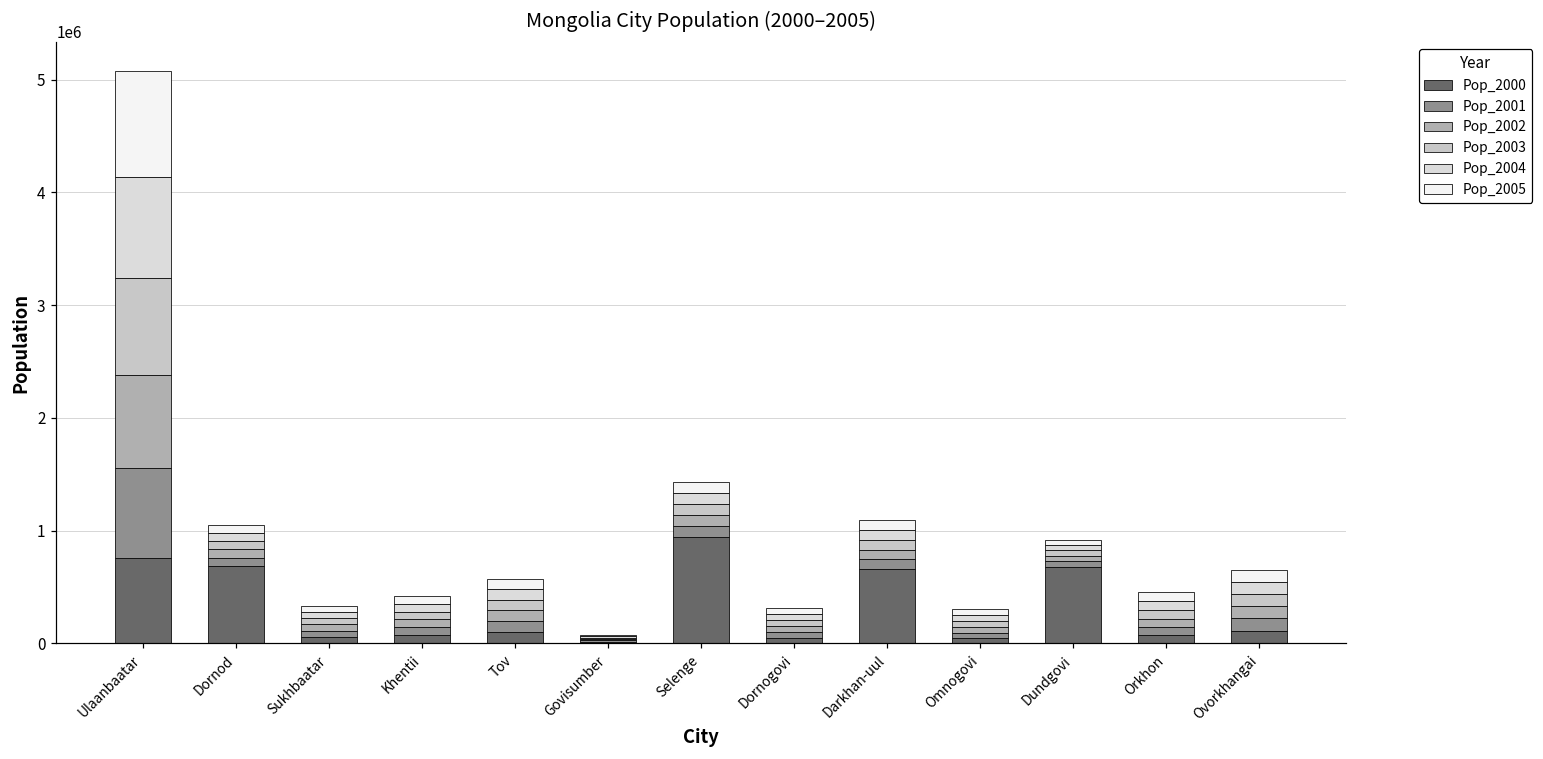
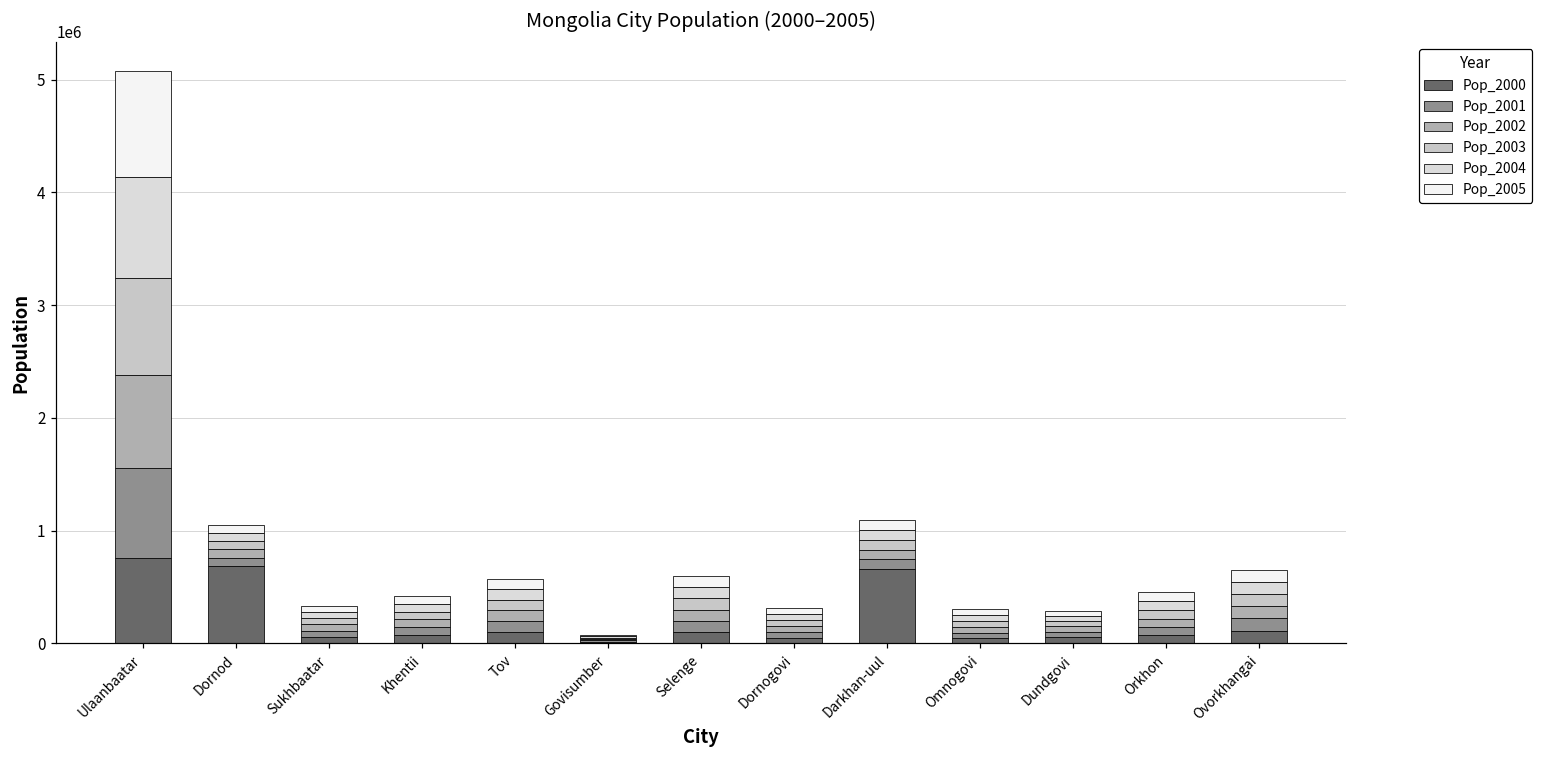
  {
    "Pop_2000": {
      "Ulaanbaatar": 760000,
      "Dornod": 680000,
      "Sukhbaatar": 60000,
      "Khentii": 70000,
      "Tov": 100000,
-     "Selenge": 940000,
+     "Selenge": 100000,
      "Dornogovi": 50000,
      "Darkhan-uul": 660000,
      "Omnogovi": 50000,
-     "Dundgovi": 680000,
+     "Dundgovi": 50000,
      "Orkhon": 70000,
      "Ovorkhangai": 110000
    }
  }
